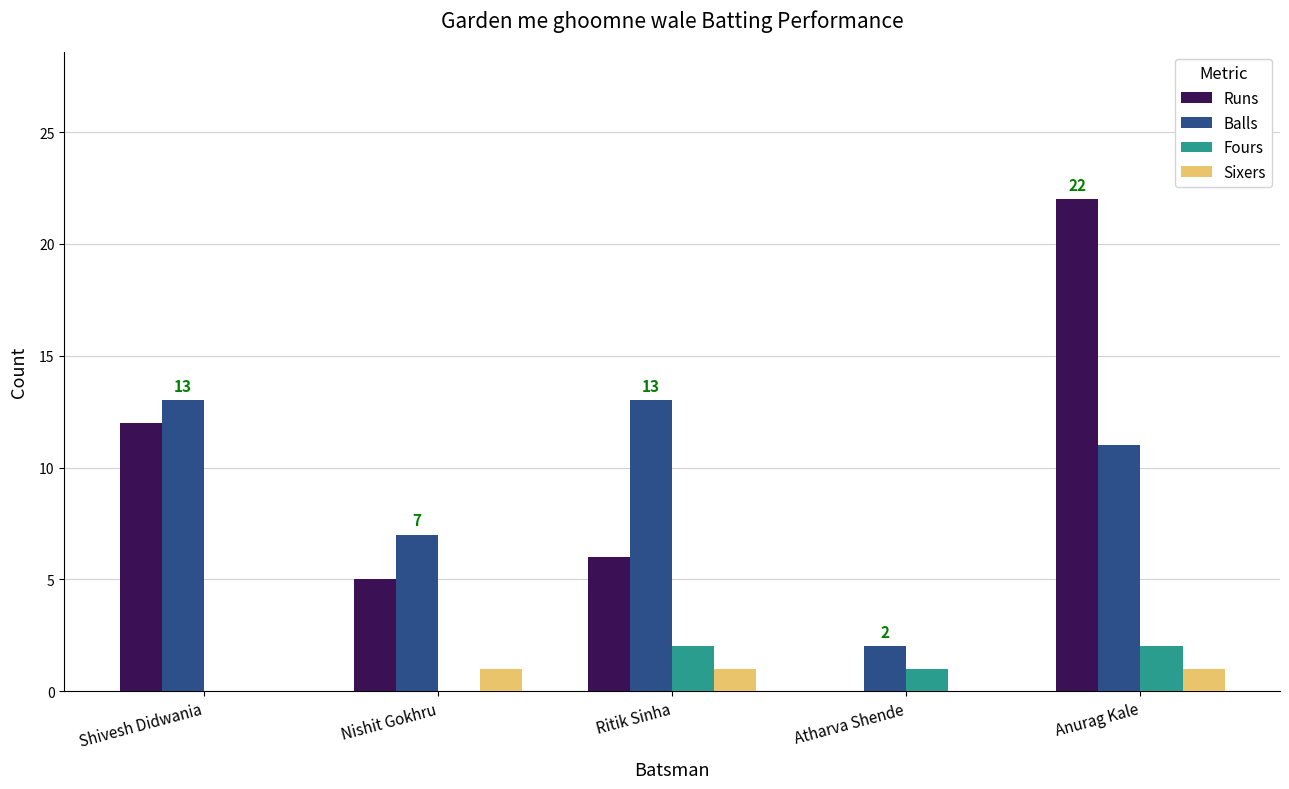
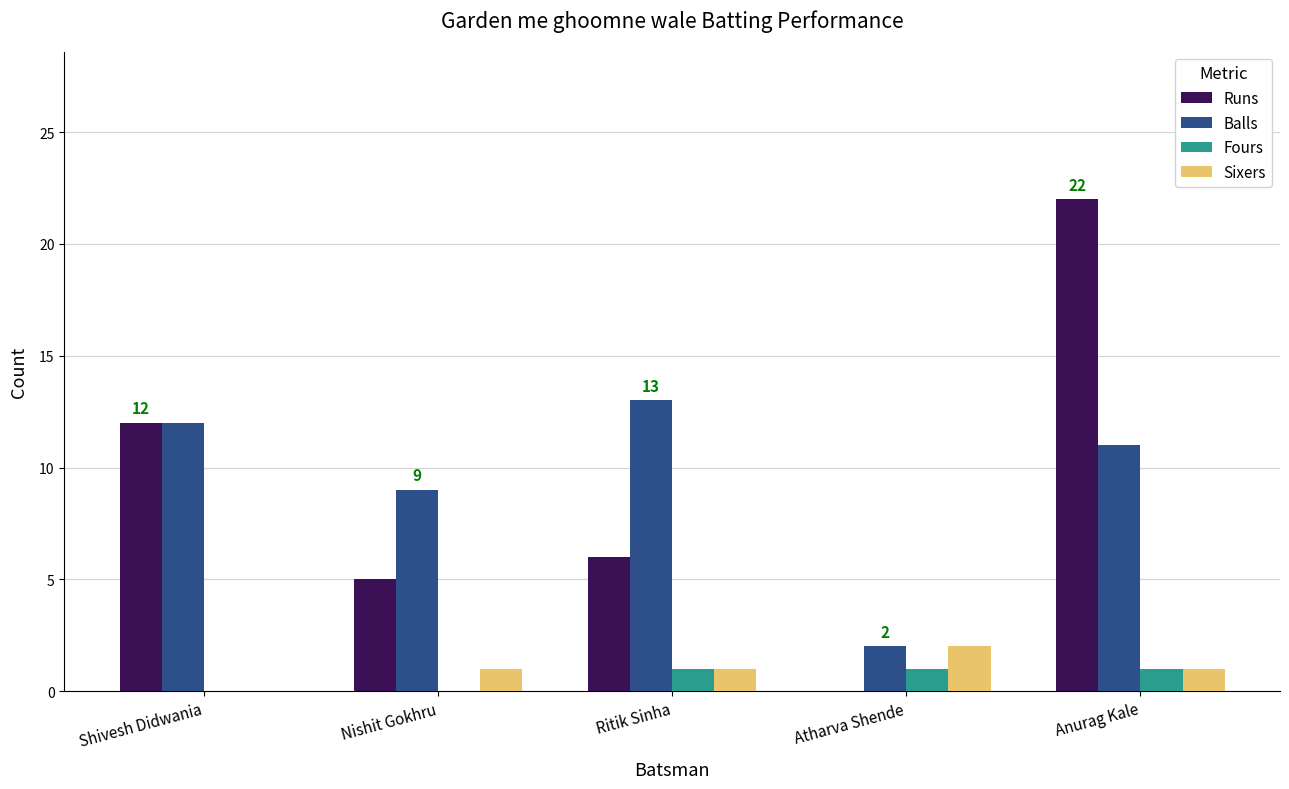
  {
    "Runs": {
      "Anurag Kale": 22
    },
    "Balls": {
-     "Shivesh Didwania": 13,
-     "Nishit Gokhru": 7,
+     "Shivesh Didwania": 12,
+     "Nishit Gokhru": 9,
      "Ritik Sinha": 13,
      "Atharva Shende": 2
    },
    "Fours": {
      "Shivesh Didwania": 0,
      "Nishit Gokhru": 0,
-     "Ritik Sinha": 2,
+     "Ritik Sinha": 1,
      "Atharva Shende": 1,
-     "Anurag Kale": 2
+     "Anurag Kale": 1
    },
    "Sixers": {
      "Shivesh Didwania": 0,
      "Nishit Gokhru": 1,
      "Ritik Sinha": 1,
-     "Atharva Shende": 0,
+     "Atharva Shende": 2,
      "Anurag Kale": 1
    }
  }
